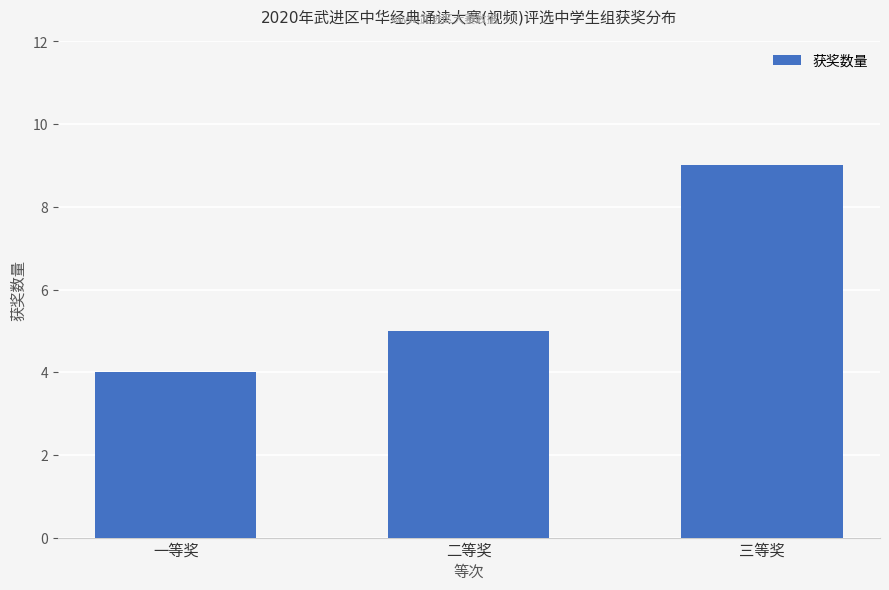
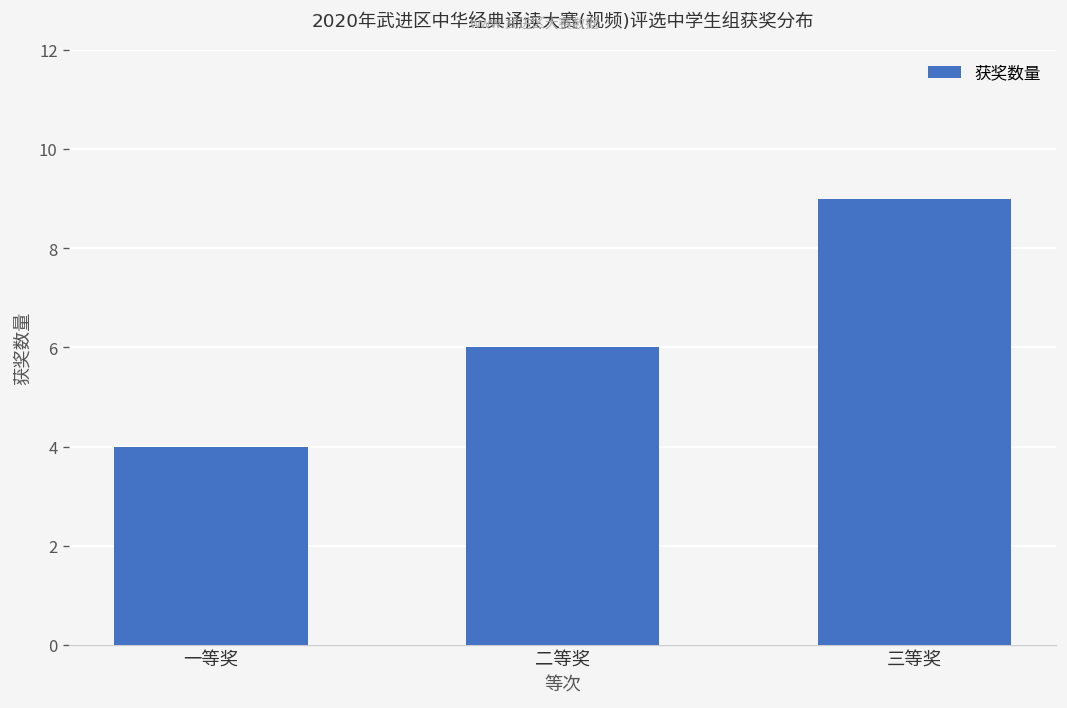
  {
    "一等奖": 4,
-   "二等奖": 5,
+   "二等奖": 6,
    "三等奖": 9
  }
